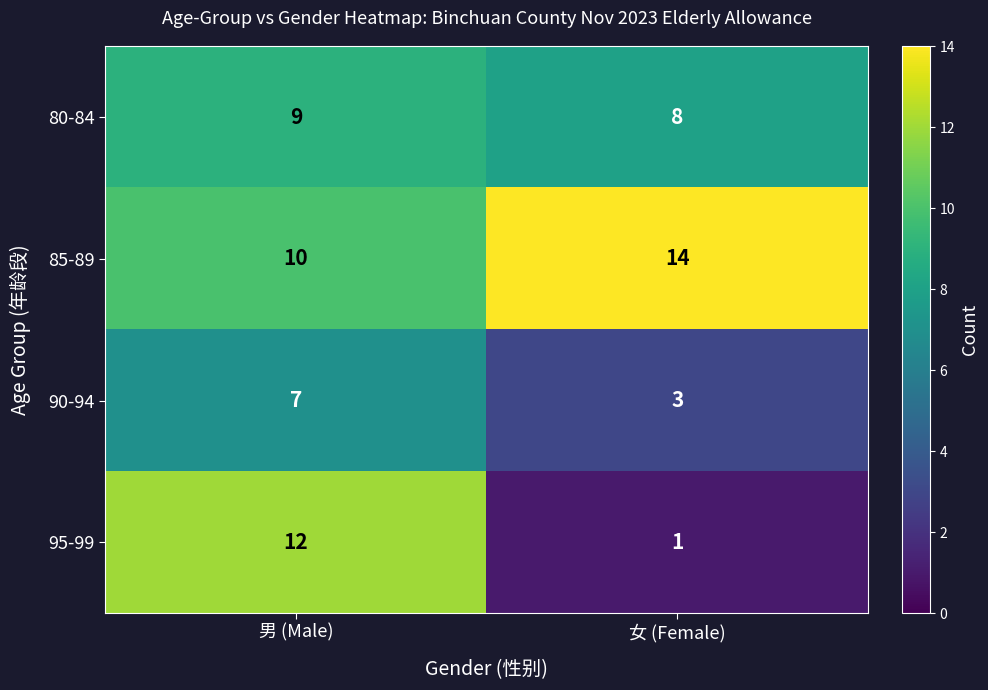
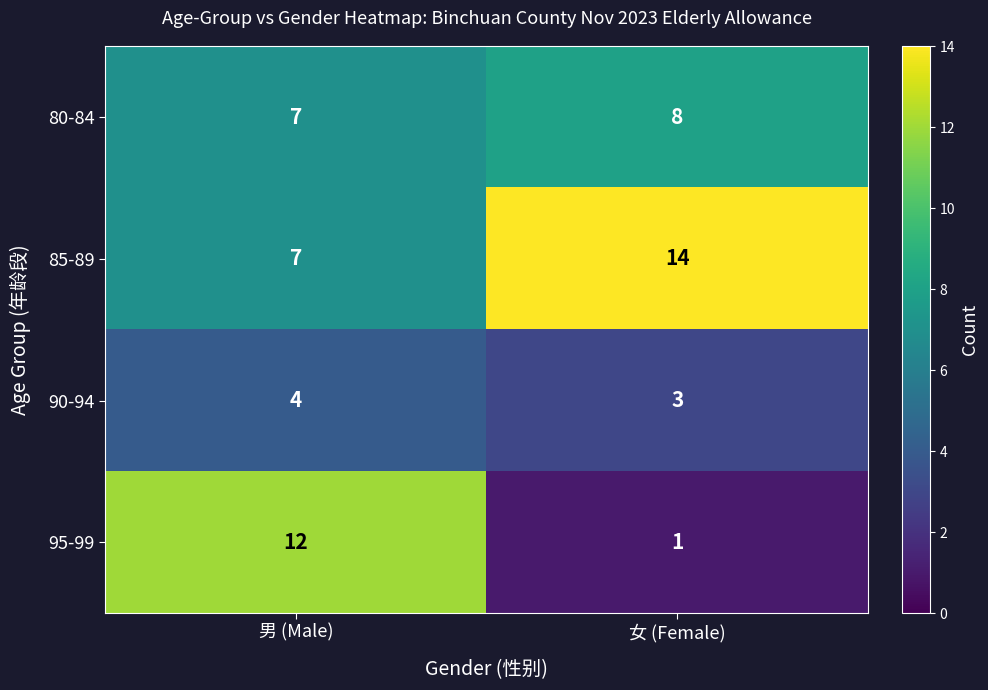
  {
    "80-84": {
-     "男 (Male)": 9,
+     "男 (Male)": 7,
      "女 (Female)": 8
    },
    "85-89": {
-     "男 (Male)": 10,
+     "男 (Male)": 7,
      "女 (Female)": 14
    },
    "90-94": {
-     "男 (Male)": 7,
+     "男 (Male)": 4,
      "女 (Female)": 3
    },
    "95-99": {
      "男 (Male)": 12,
      "女 (Female)": 1
    }
  }
